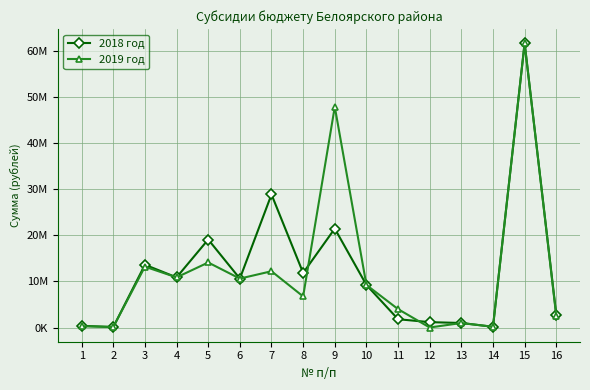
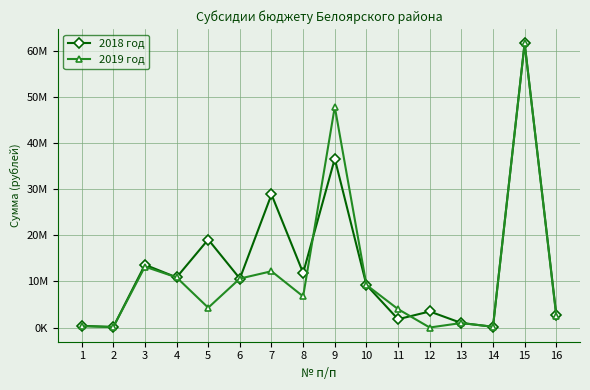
  {
    "2018 год": {
      "5": 19000000,
      "7": 29000000,
      "8": 12000000,
-     "9": 21000000,
+     "9": 37000000,
      "11": 2000000,
-     "12": 1000000
+     "12": 3000000
    },
    "2019 год": {
-     "5": 14000000,
+     "5": 4000000,
      "7": 12000000,
      "8": 7000000,
      "9": 48000000,
      "11": 4000000,
      "12": 0
    }
  }
